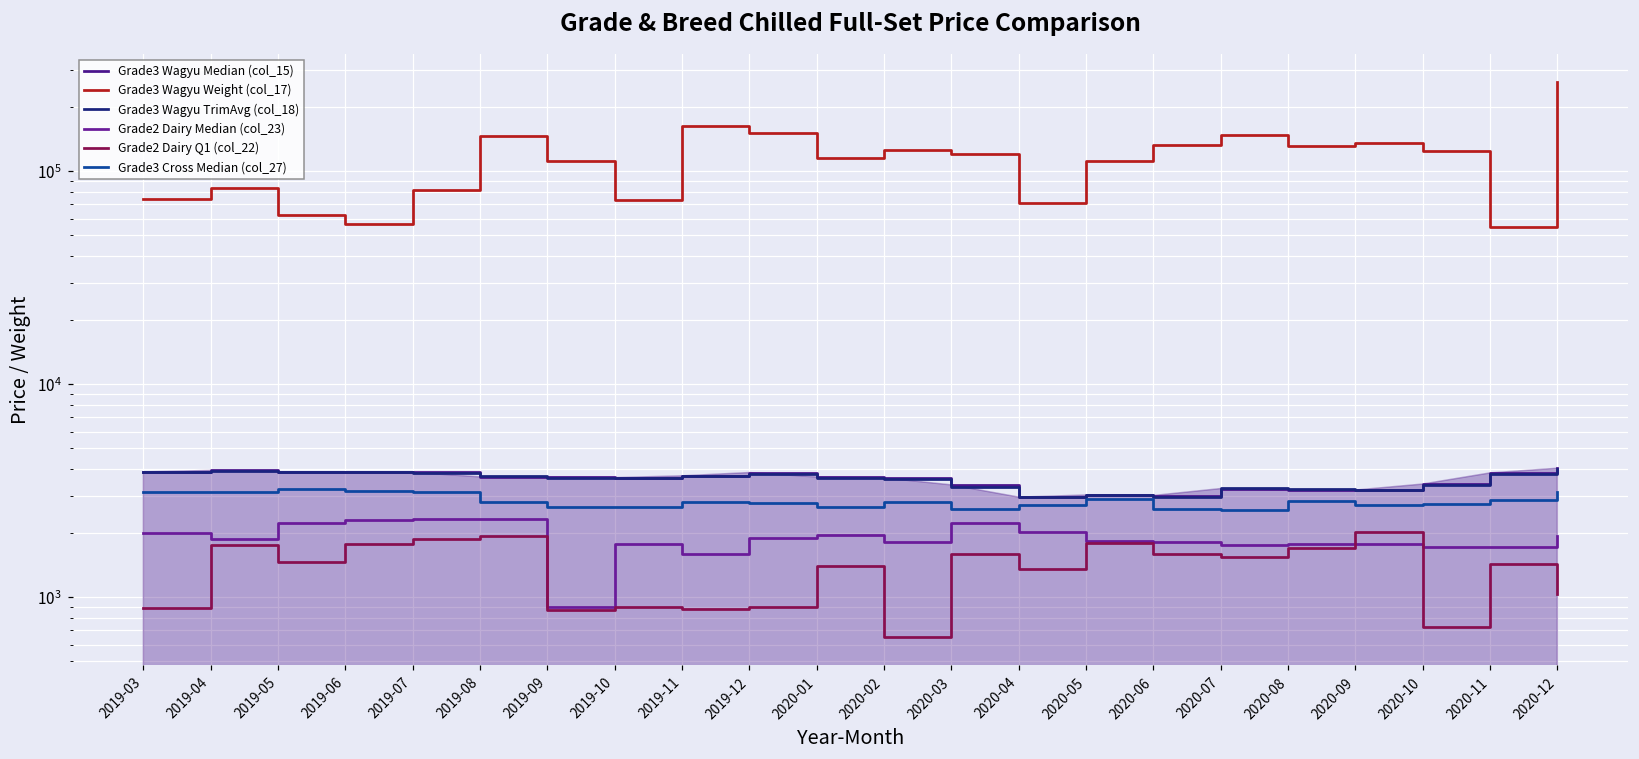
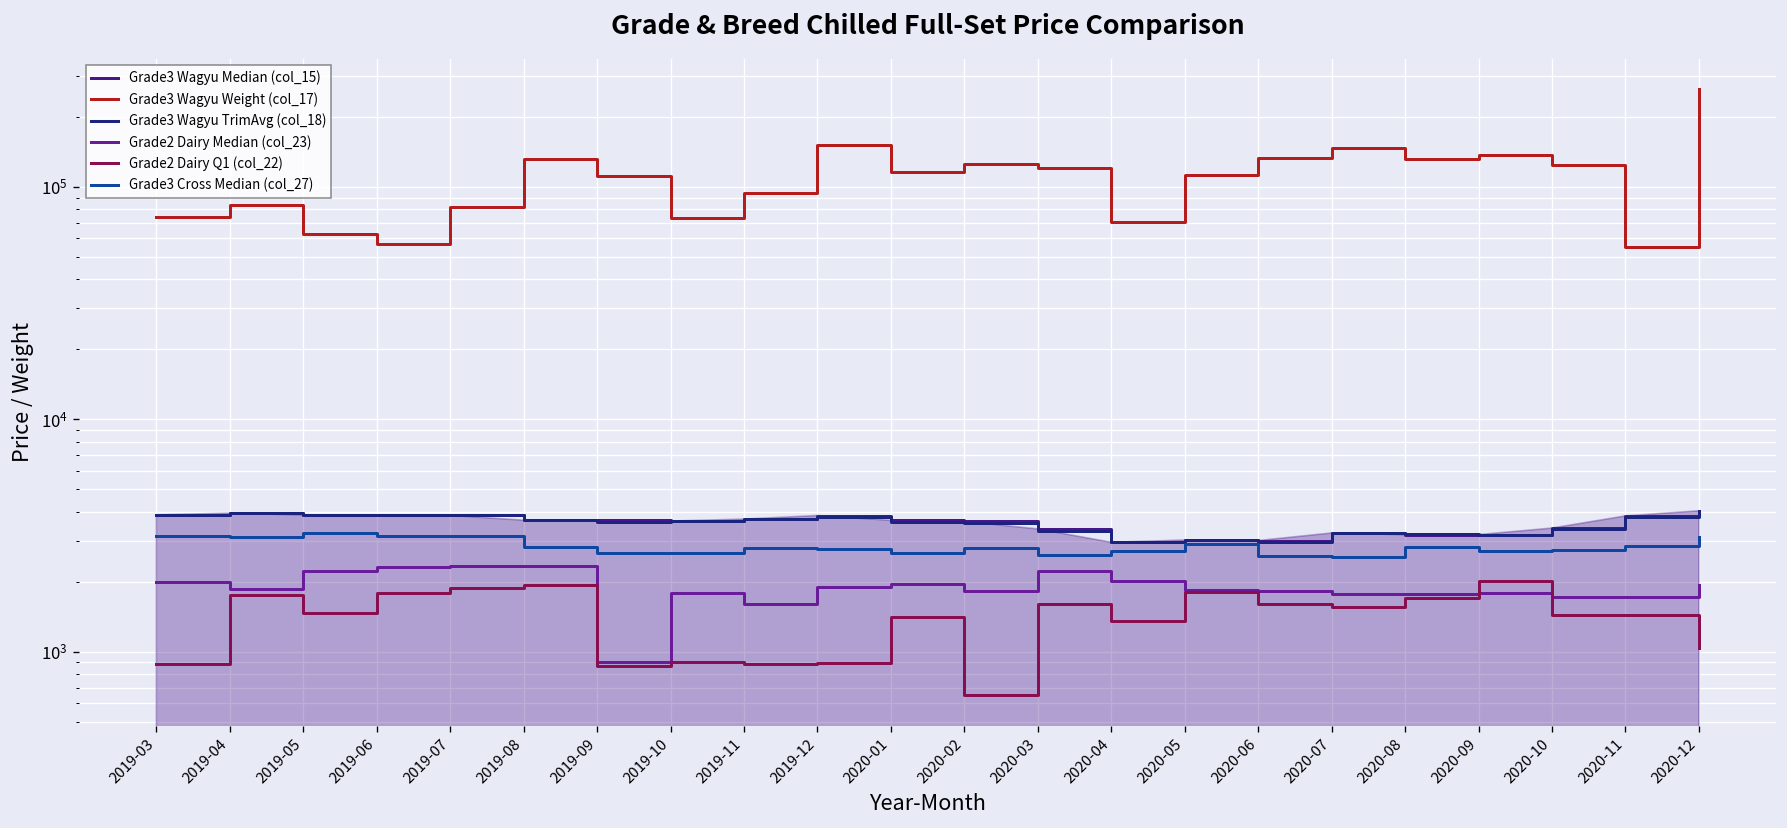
  {
    "Grade3 Wagyu Weight (col_17)": {
      "2019-03": 74000,
      "2019-04": 83000,
      "2019-05": 63000,
      "2019-06": 57000,
      "2019-07": 82000,
-     "2019-08": 150000,
+     "2019-08": 130000,
      "2019-09": 110000,
      "2019-10": 73000,
-     "2019-11": 160000,
+     "2019-11": 90000,
      "2019-12": 150000,
      "2020-01": 120000,
      "2020-02": 130000,
      "2020-03": 120000,
      "2020-04": 71000,
      "2020-05": 110000,
      "2020-06": 130000,
      "2020-07": 150000,
      "2020-08": 130000,
      "2020-09": 140000,
      "2020-10": 120000,
      "2020-11": 55000,
      "2020-12": 260000
    },
    "Grade2 Dairy Q1 (col_22)": {
      "2019-03": 900,
      "2019-04": 1800,
      "2019-05": 1500,
      "2019-06": 1800,
      "2019-07": 1900,
      "2019-08": 1900,
      "2019-09": 900,
      "2019-10": 900,
      "2019-11": 900,
      "2019-12": 900,
      "2020-01": 1400,
      "2020-02": 650,
      "2020-03": 1600,
      "2020-04": 1400,
      "2020-06": 1600,
      "2020-07": 1600,
      "2020-08": 1700,
      "2020-09": 2000,
-     "2020-10": 720,
+     "2020-10": 1400,
      "2020-11": 1400,
      "2020-12": 1000
    }
  }
